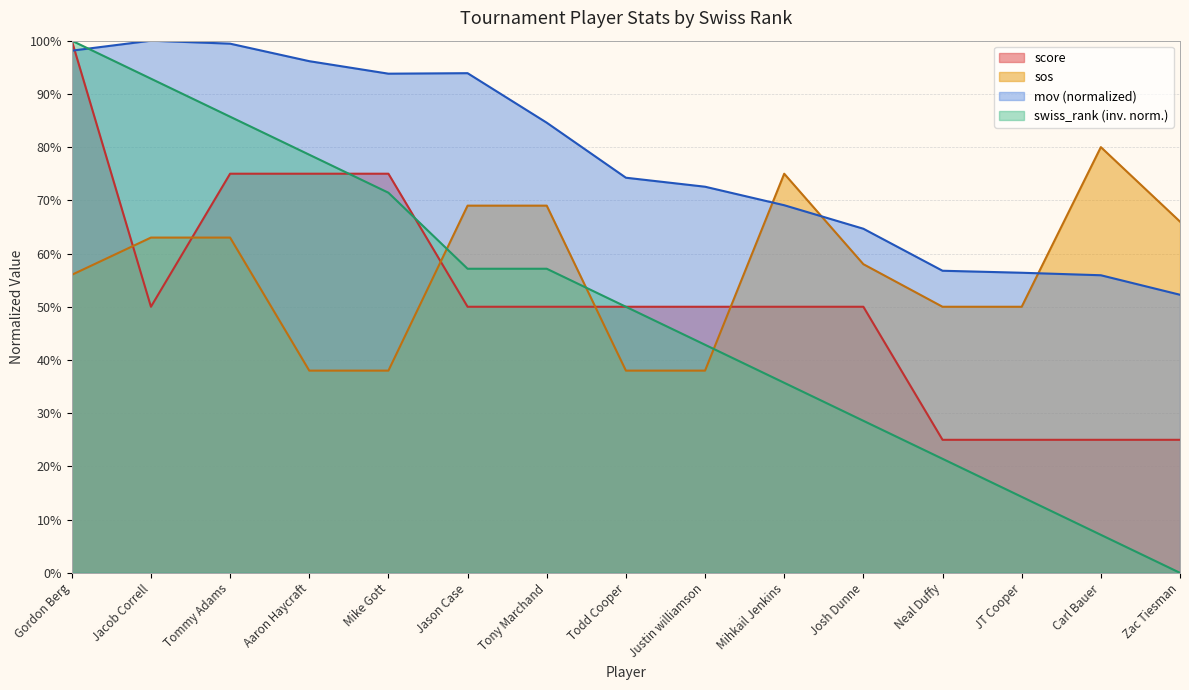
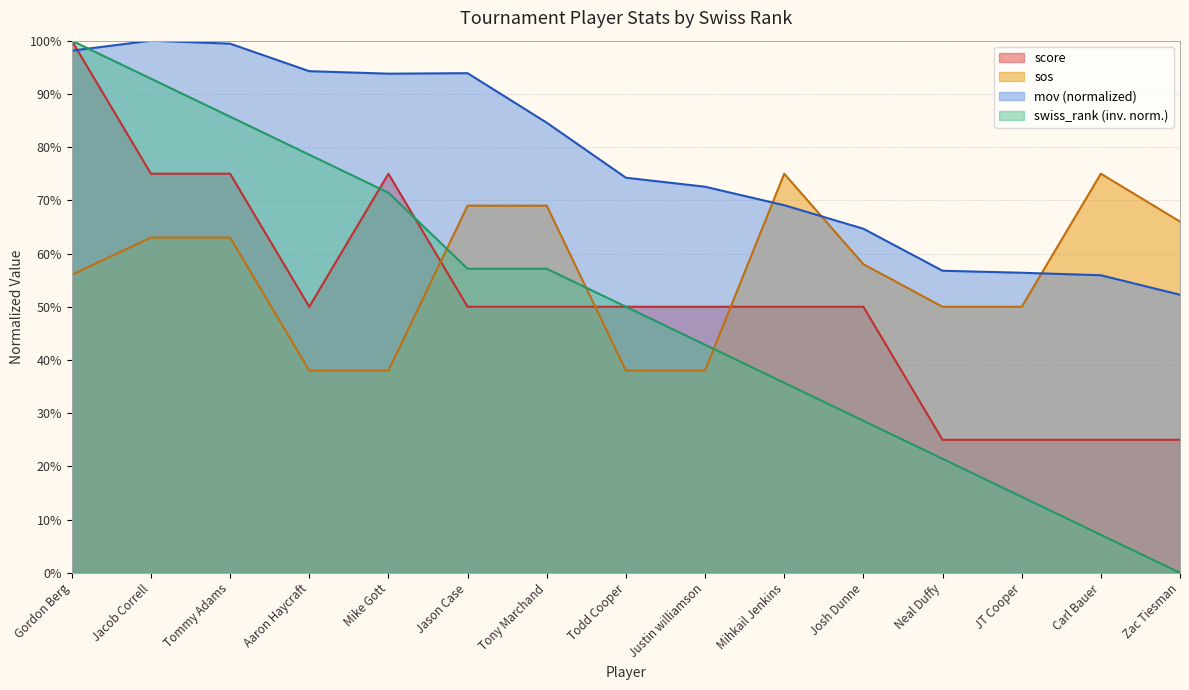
  {
    "score": {
-     "Jacob Correll": "50%",
+     "Jacob Correll": "75%",
      "Tommy Adams": "75%",
-     "Aaron Haycraft": "75%",
+     "Aaron Haycraft": "50%",
      "Mike Gott": "75%",
      "Jason Case": "50%",
      "Tony Marchand": "50%",
      "Justin williamson": "50%",
      "Mihkail Jenkins": "50%",
      "Josh Dunne": "50%",
      "Neal Duffy": "25%",
      "JT Cooper": "25%",
      "Carl Bauer": "25%",
      "Zac Tiesman": "25%"
    },
    "sos": {
      "Gordon Berg": "56%",
      "Jacob Correll": "63%",
      "Tommy Adams": "63%",
      "Aaron Haycraft": "38%",
      "Mike Gott": "38%",
      "Jason Case": "69%",
      "Tony Marchand": "69%",
      "Todd Cooper": "38%",
      "Justin williamson": "38%",
      "Mihkail Jenkins": "75%",
      "Josh Dunne": "58%",
      "Neal Duffy": "50%",
      "JT Cooper": "50%",
-     "Carl Bauer": "80%",
+     "Carl Bauer": "75%",
      "Zac Tiesman": "66%"
    },
    "mov (normalized)": {
      "Gordon Berg": "98%",
      "Jacob Correll": "100%",
      "Tommy Adams": "99%",
-     "Aaron Haycraft": "96%",
+     "Aaron Haycraft": "94%",
      "Mike Gott": "94%",
      "Jason Case": "94%",
      "Tony Marchand": "85%",
      "Todd Cooper": "74%",
      "Justin williamson": "73%",
      "Mihkail Jenkins": "69%",
      "Josh Dunne": "65%",
      "Neal Duffy": "57%",
      "JT Cooper": "56%",
      "Carl Bauer": "56%",
      "Zac Tiesman": "52%"
    },
    "swiss_rank (inv. norm.)": {
      "Jacob Correll": "93%",
      "Tommy Adams": "86%",
      "Aaron Haycraft": "79%",
      "Mike Gott": "71%",
      "Jason Case": "57%",
      "Tony Marchand": "57%",
      "Justin williamson": "43%",
      "Mihkail Jenkins": "36%",
      "Josh Dunne": "29%",
      "Neal Duffy": "21%",
      "JT Cooper": "14%",
      "Carl Bauer": "7%",
      "Zac Tiesman": "0%"
    }
  }
